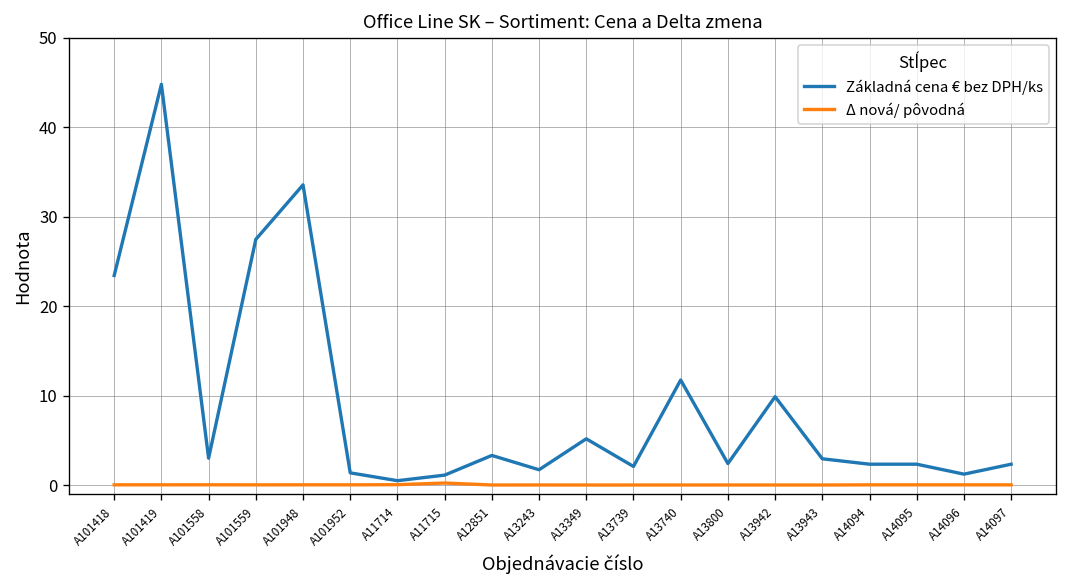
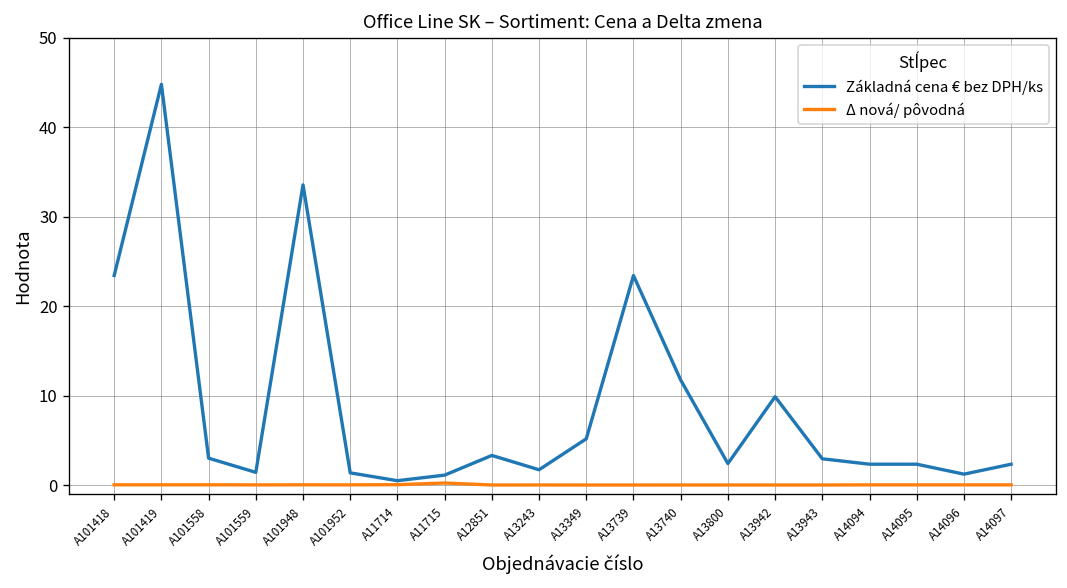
  {
    "Základná cena € bez DPH/ks": {
      "A101418": 23,
      "A101419": 45,
      "A101558": 3,
-     "A101559": 27,
+     "A101559": 1,
      "A101948": 34,
      "A101952": 1,
      "A11714": 1,
      "A11715": 1,
      "A12851": 3,
      "A13243": 2,
      "A13349": 5,
-     "A13739": 2,
+     "A13739": 23,
      "A13740": 12,
      "A13800": 2,
      "A13942": 10,
      "A13943": 3,
      "A14094": 2,
      "A14095": 2,
      "A14096": 1,
      "A14097": 2
    },
    "Δ nová/ pôvodná": {
      "A101418": 0,
      "A101419": 0,
      "A101558": 0,
      "A101559": 0,
      "A101948": 0,
      "A101952": 0,
      "A11714": 0,
      "A11715": 0,
      "A12851": 0,
      "A13243": 0,
      "A13349": 0,
      "A13739": 0,
      "A13740": 0,
      "A13800": 0,
      "A13942": 0,
      "A13943": 0,
      "A14094": 0,
      "A14095": 0,
      "A14096": 0,
      "A14097": 0
    }
  }
